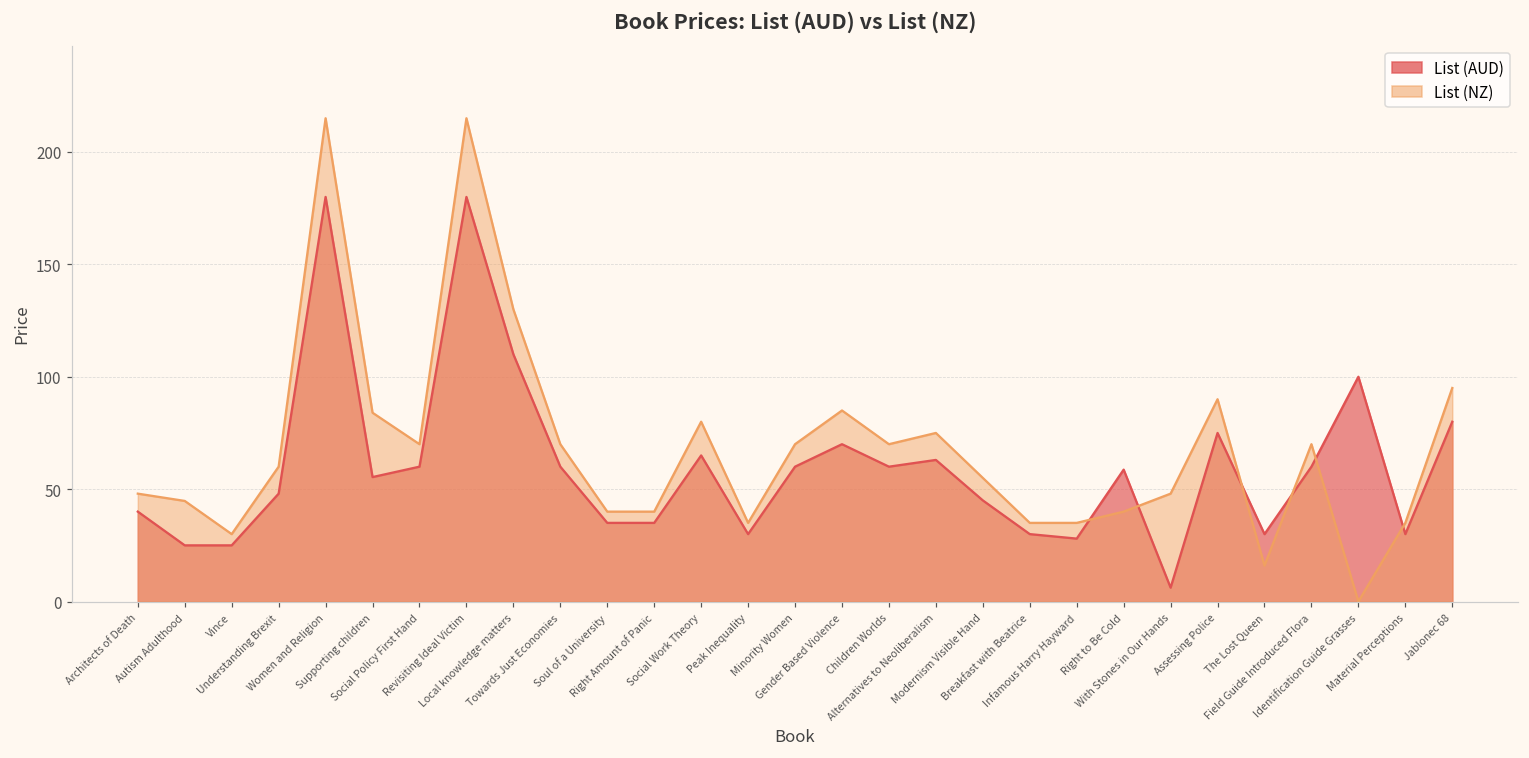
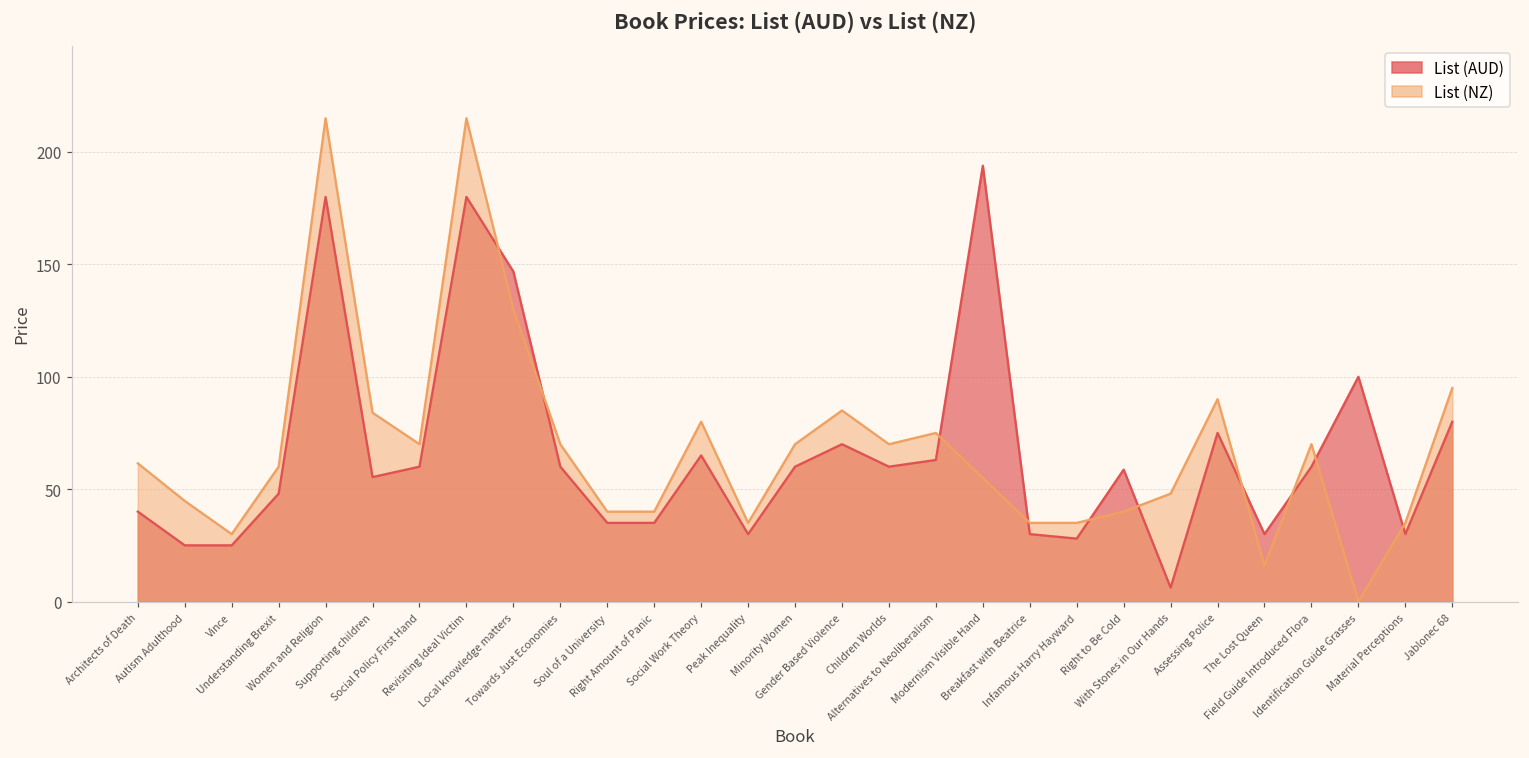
  {
    "List (AUD)": {
      "Architects of Death": 40,
      "Autism Adulthood": 25,
      "Vince": 25,
      "Understanding Brexit": 48,
      "Women and Religion": 180,
      "Supporting children": 55,
      "Social Policy First Hand": 60,
      "Revisiting Ideal Victim": 180,
-     "Local knowledge matters": 110,
+     "Local knowledge matters": 147,
      "Towards Just Economies": 60,
      "Soul of a University": 35,
      "Right Amount of Panic": 35,
      "Social Work Theory": 65,
      "Peak Inequality": 30,
      "Minority Women": 60,
      "Gender Based Violence": 70,
      "Children Worlds": 60,
      "Alternatives to Neoliberalism": 63,
-     "Modernism Visible Hand": 45,
+     "Modernism Visible Hand": 194,
      "Breakfast with Beatrice": 30,
      "Infamous Harry Hayward": 28,
      "Right to Be Cold": 59,
      "With Stones in Our Hands": 6,
      "Assessing Police": 75,
      "The Lost Queen": 30,
      "Field Guide Introduced Flora": 60,
      "Identification Guide Grasses": 100,
      "Material Perceptions": 30,
      "Jablonec 68": 80
    },
    "List (NZ)": {
-     "Architects of Death": 48,
+     "Architects of Death": 61,
      "Autism Adulthood": 45,
      "Vince": 30,
      "Understanding Brexit": 60,
      "Women and Religion": 215,
      "Supporting children": 84,
      "Social Policy First Hand": 70,
      "Revisiting Ideal Victim": 215,
      "Local knowledge matters": 130,
      "Towards Just Economies": 70,
      "Soul of a University": 40,
      "Right Amount of Panic": 40,
      "Social Work Theory": 80,
      "Peak Inequality": 35,
      "Minority Women": 70,
      "Gender Based Violence": 85,
      "Children Worlds": 70,
      "Alternatives to Neoliberalism": 75,
      "Modernism Visible Hand": 55,
      "Breakfast with Beatrice": 35,
      "Infamous Harry Hayward": 35,
      "Right to Be Cold": 40,
      "With Stones in Our Hands": 48,
      "Assessing Police": 90,
      "The Lost Queen": 16,
      "Field Guide Introduced Flora": 70,
      "Identification Guide Grasses": 0,
      "Material Perceptions": 35,
      "Jablonec 68": 95
    }
  }
